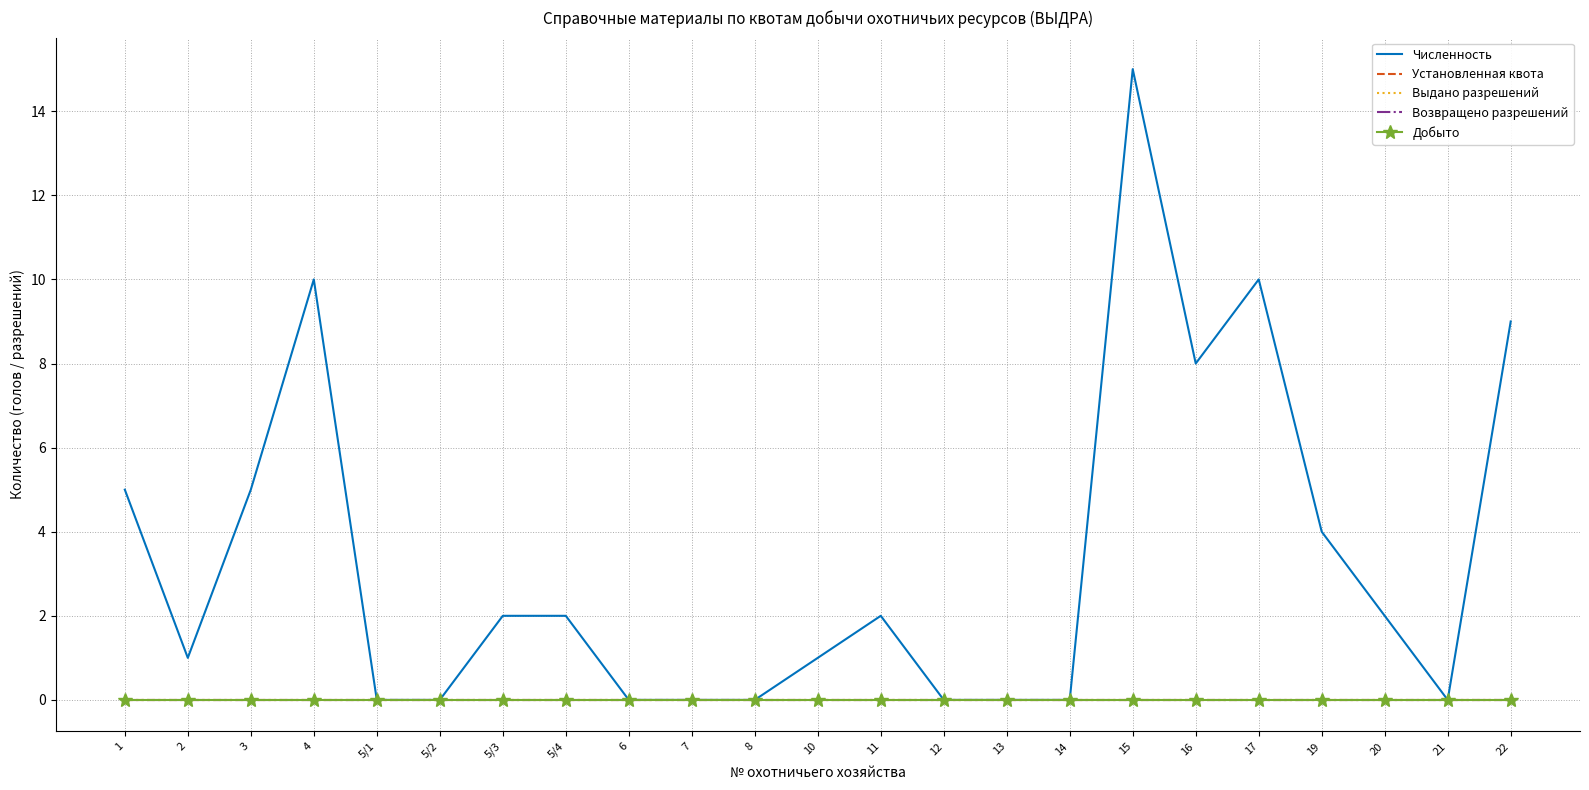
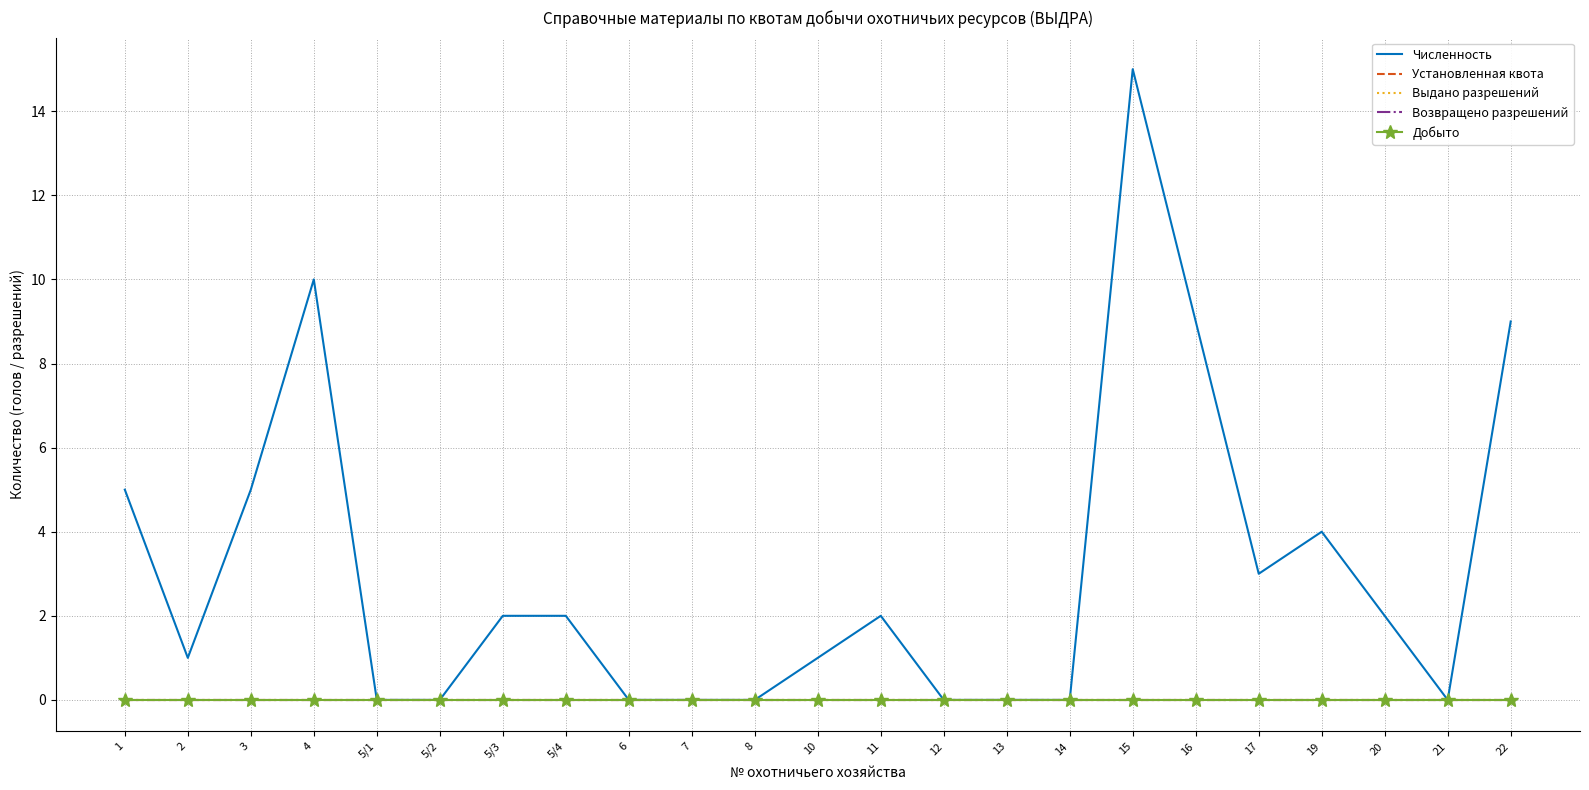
  {
    "Численность": {
      "1": 5,
      "2": 1,
      "3": 5,
      "4": 10,
      "5/3": 2,
      "5/4": 2,
      "10": 1,
      "11": 2,
      "15": 15,
-     "16": 8,
-     "17": 10,
+     "16": 9,
+     "17": 3,
      "19": 4,
      "20": 2,
      "22": 9
    },
    "Добыто": {
      "1": 0,
      "2": 0,
      "3": 0,
      "4": 0,
      "5/3": 0,
      "5/4": 0,
      "10": 0,
      "11": 0,
      "15": 0,
      "16": 0,
      "17": 0,
      "19": 0,
      "20": 0,
      "22": 0
    }
  }
